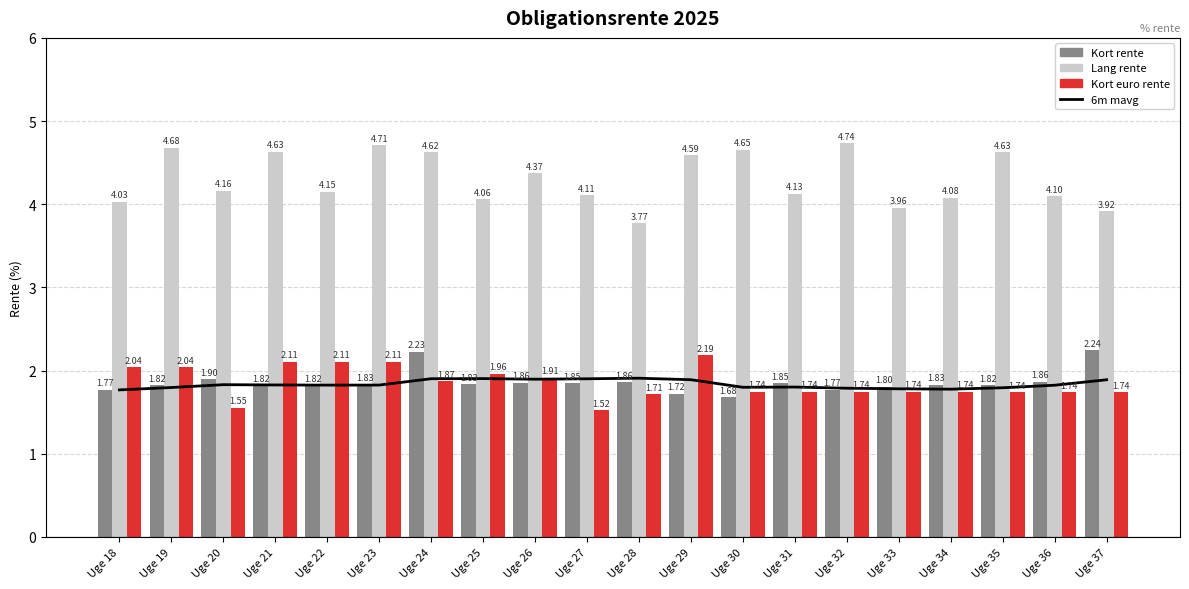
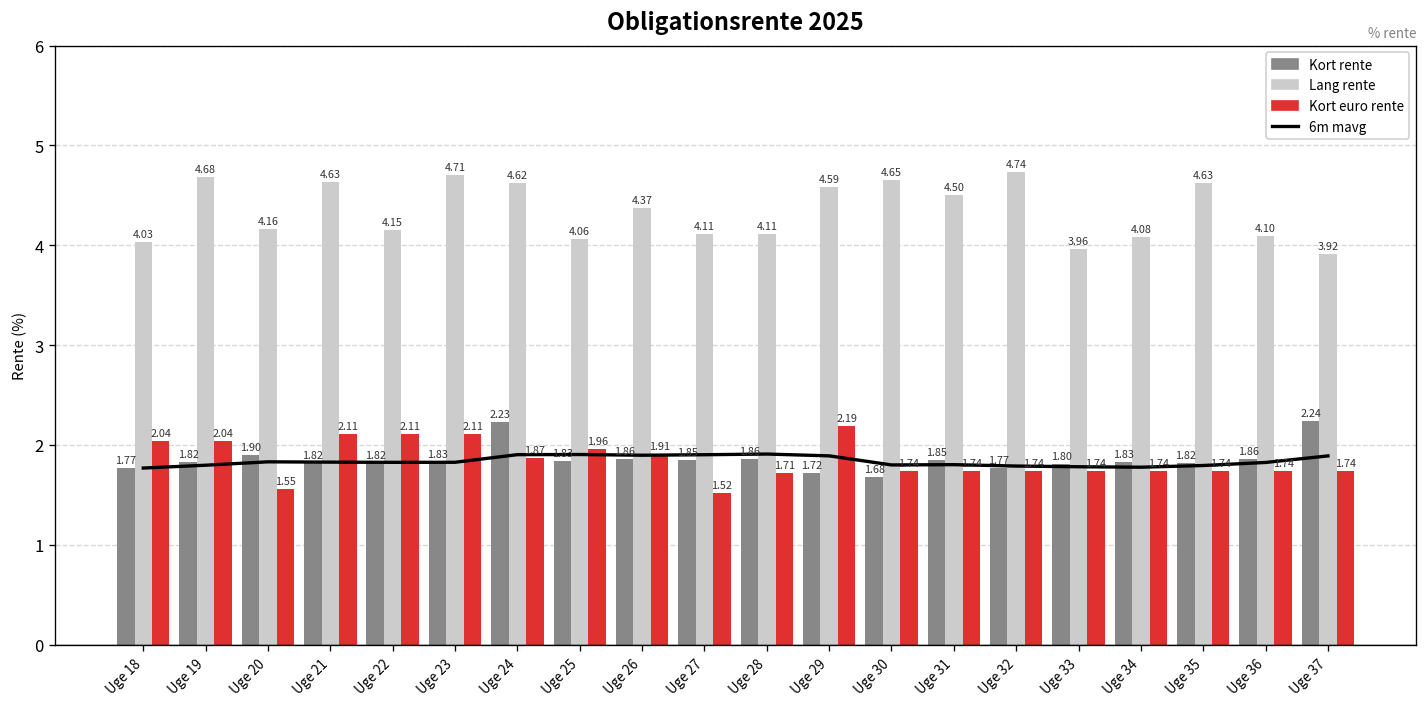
  {
    "Kort rente": {
      "Uge 18": 1.77,
      "Uge 19": 1.82,
      "Uge 20": 1.90,
      "Uge 21": 1.82,
      "Uge 22": 1.82,
      "Uge 23": 1.83,
      "Uge 24": 2.23,
      "Uge 25": 1.83,
      "Uge 26": 1.86,
      "Uge 27": 1.85,
      "Uge 28": 1.86,
      "Uge 29": 1.72,
      "Uge 30": 1.68,
      "Uge 31": 1.85,
      "Uge 32": 1.77,
      "Uge 33": 1.80,
      "Uge 34": 1.83,
      "Uge 35": 1.82,
      "Uge 36": 1.86,
      "Uge 37": 2.24
    },
    "6m mavg": {
      "Uge 19": 1.8,
      "Uge 20": 1.8,
      "Uge 21": 1.8,
      "Uge 24": 1.9,
      "Uge 25": 1.9,
      "Uge 26": 1.9,
      "Uge 27": 1.9,
      "Uge 28": 1.9,
      "Uge 29": 1.9,
      "Uge 30": 1.8,
      "Uge 31": 1.8,
      "Uge 32": 1.8,
      "Uge 33": 1.8,
      "Uge 34": 1.8,
      "Uge 35": 1.8,
      "Uge 36": 1.8,
      "Uge 37": 1.9
    },
    "Lang rente": {
      "Uge 18": 4.03,
      "Uge 19": 4.68,
      "Uge 20": 4.16,
      "Uge 21": 4.63,
      "Uge 22": 4.15,
      "Uge 23": 4.71,
      "Uge 24": 4.62,
      "Uge 25": 4.06,
      "Uge 26": 4.37,
      "Uge 27": 4.11,
-     "Uge 28": 3.77,
+     "Uge 28": 4.11,
      "Uge 29": 4.59,
      "Uge 30": 4.65,
-     "Uge 31": 4.13,
+     "Uge 31": 4.50,
      "Uge 32": 4.74,
      "Uge 33": 3.96,
      "Uge 34": 4.08,
      "Uge 35": 4.63,
      "Uge 36": 4.10,
      "Uge 37": 3.92
    },
    "Kort euro rente": {
      "Uge 18": 2.04,
      "Uge 19": 2.04,
      "Uge 20": 1.55,
      "Uge 21": 2.11,
      "Uge 22": 2.11,
      "Uge 23": 2.11,
      "Uge 24": 1.87,
      "Uge 25": 1.96,
      "Uge 26": 1.91,
      "Uge 27": 1.52,
      "Uge 28": 1.71,
      "Uge 29": 2.19,
      "Uge 30": 1.74,
      "Uge 31": 1.74,
      "Uge 32": 1.74,
      "Uge 33": 1.74,
      "Uge 34": 1.74,
      "Uge 35": 1.74,
      "Uge 36": 1.74,
      "Uge 37": 1.74
    }
  }
